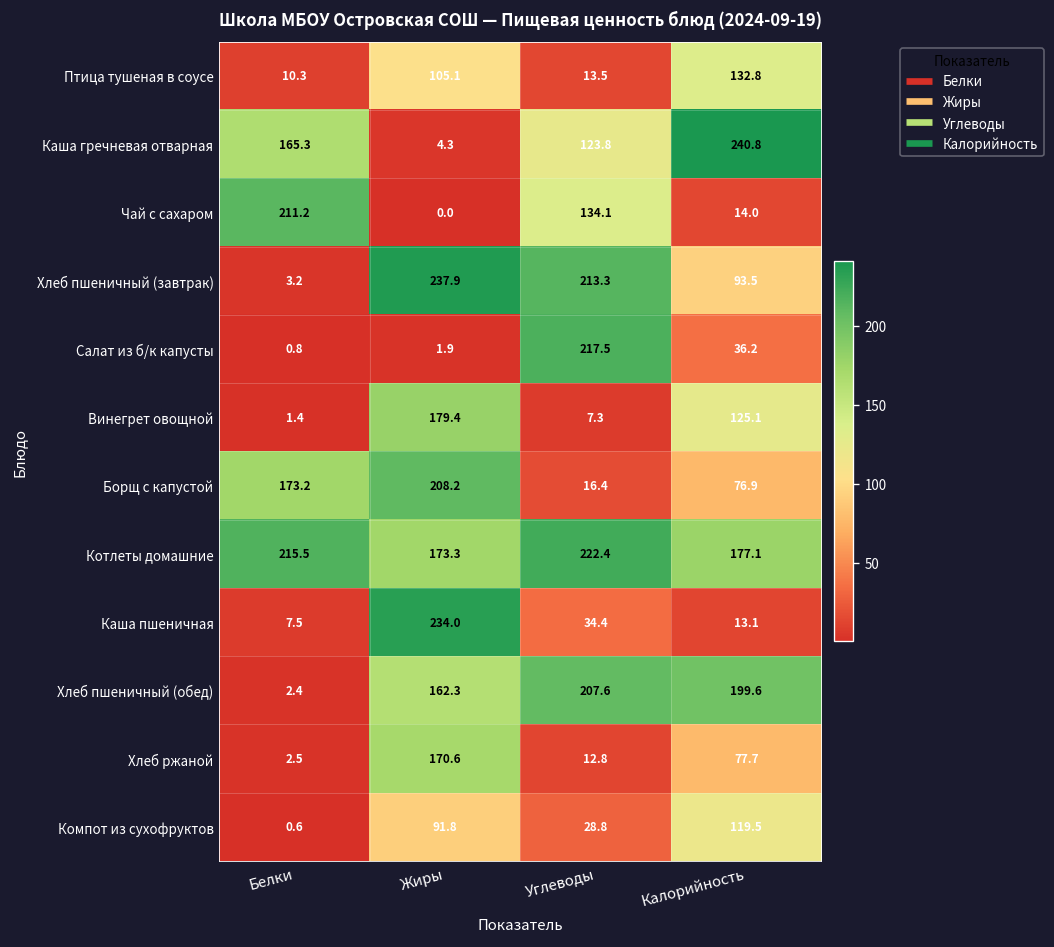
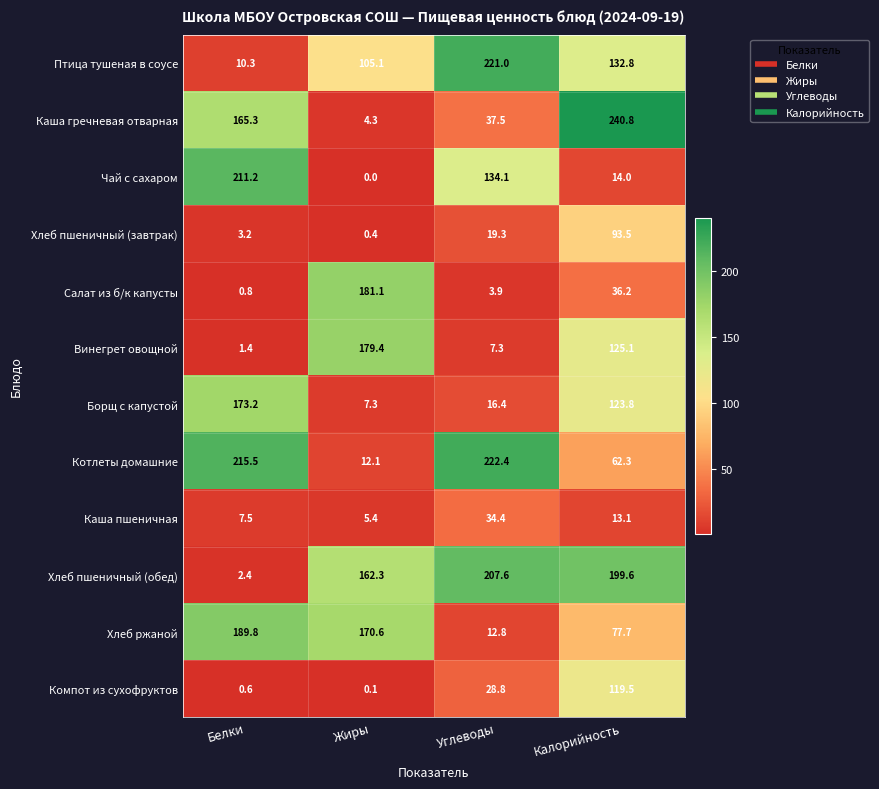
  {
    "Птица тушеная в соусе": {
      "Белки": 10.3,
      "Жиры": 105.1,
-     "Углеводы": 13.5,
+     "Углеводы": 221.0,
      "Калорийность": 132.8
    },
    "Каша гречневая отварная": {
      "Белки": 165.3,
      "Жиры": 4.3,
-     "Углеводы": 123.8,
+     "Углеводы": 37.5,
      "Калорийность": 240.8
    },
    "Чай с сахаром": {
      "Белки": 211.2,
      "Жиры": 0.0,
      "Углеводы": 134.1,
      "Калорийность": 14.0
    },
    "Хлеб пшеничный (завтрак)": {
      "Белки": 3.2,
-     "Жиры": 237.9,
-     "Углеводы": 213.3,
+     "Жиры": 0.4,
+     "Углеводы": 19.3,
      "Калорийность": 93.5
    },
    "Салат из б/к капусты": {
      "Белки": 0.8,
-     "Жиры": 1.9,
-     "Углеводы": 217.5,
+     "Жиры": 181.1,
+     "Углеводы": 3.9,
      "Калорийность": 36.2
    },
    "Винегрет овощной": {
      "Белки": 1.4,
      "Жиры": 179.4,
      "Углеводы": 7.3,
      "Калорийность": 125.1
    },
    "Борщ с капустой": {
      "Белки": 173.2,
-     "Жиры": 208.2,
+     "Жиры": 7.3,
      "Углеводы": 16.4,
-     "Калорийность": 76.9
+     "Калорийность": 123.8
    },
    "Котлеты домашние": {
      "Белки": 215.5,
-     "Жиры": 173.3,
+     "Жиры": 12.1,
      "Углеводы": 222.4,
-     "Калорийность": 177.1
+     "Калорийность": 62.3
    },
    "Каша пшеничная": {
      "Белки": 7.5,
-     "Жиры": 234.0,
+     "Жиры": 5.4,
      "Углеводы": 34.4,
      "Калорийность": 13.1
    },
    "Хлеб пшеничный (обед)": {
      "Белки": 2.4,
      "Жиры": 162.3,
      "Углеводы": 207.6,
      "Калорийность": 199.6
    },
    "Хлеб ржаной": {
-     "Белки": 2.5,
+     "Белки": 189.8,
      "Жиры": 170.6,
      "Углеводы": 12.8,
      "Калорийность": 77.7
    },
    "Компот из сухофруктов": {
      "Белки": 0.6,
-     "Жиры": 91.8,
+     "Жиры": 0.1,
      "Углеводы": 28.8,
      "Калорийность": 119.5
    }
  }
